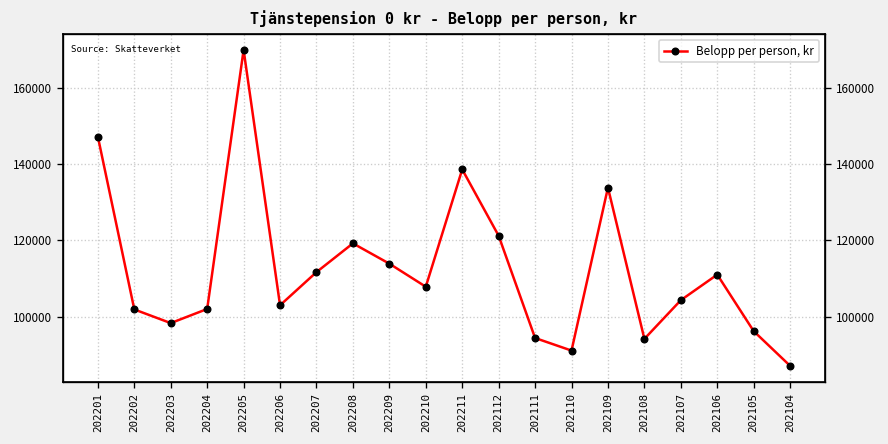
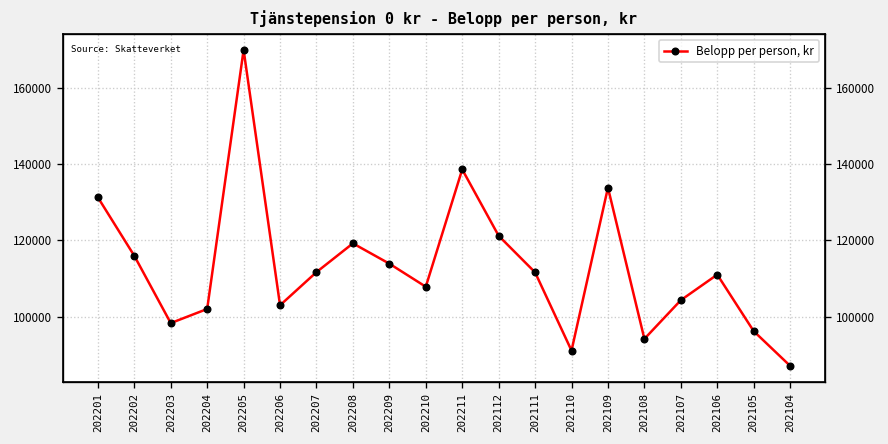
  {
-   "202201": 147000,
-   "202202": 102000,
+   "202201": 131000,
+   "202202": 116000,
    "202203": 98000,
    "202204": 102000,
    "202205": 170000,
    "202206": 103000,
    "202207": 112000,
    "202208": 119000,
    "202209": 114000,
    "202210": 108000,
    "202211": 139000,
    "202112": 121000,
-   "202111": 94000,
+   "202111": 112000,
    "202110": 91000,
    "202109": 134000,
    "202108": 94000,
    "202107": 104000,
    "202106": 111000,
    "202105": 96000,
    "202104": 87000
  }
